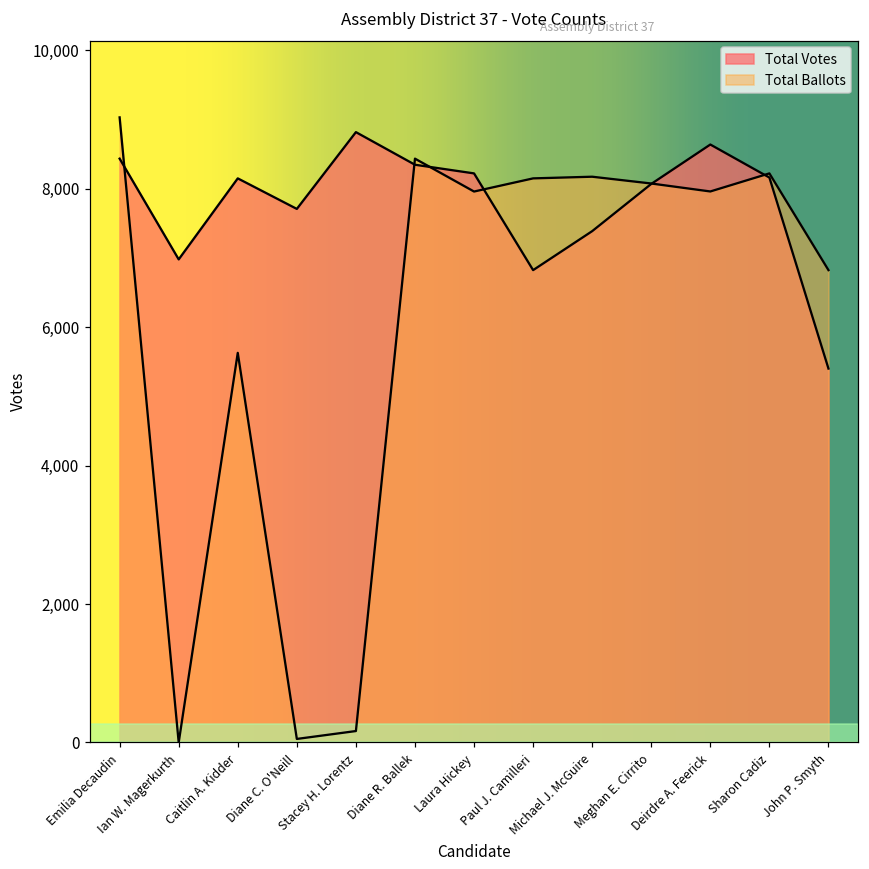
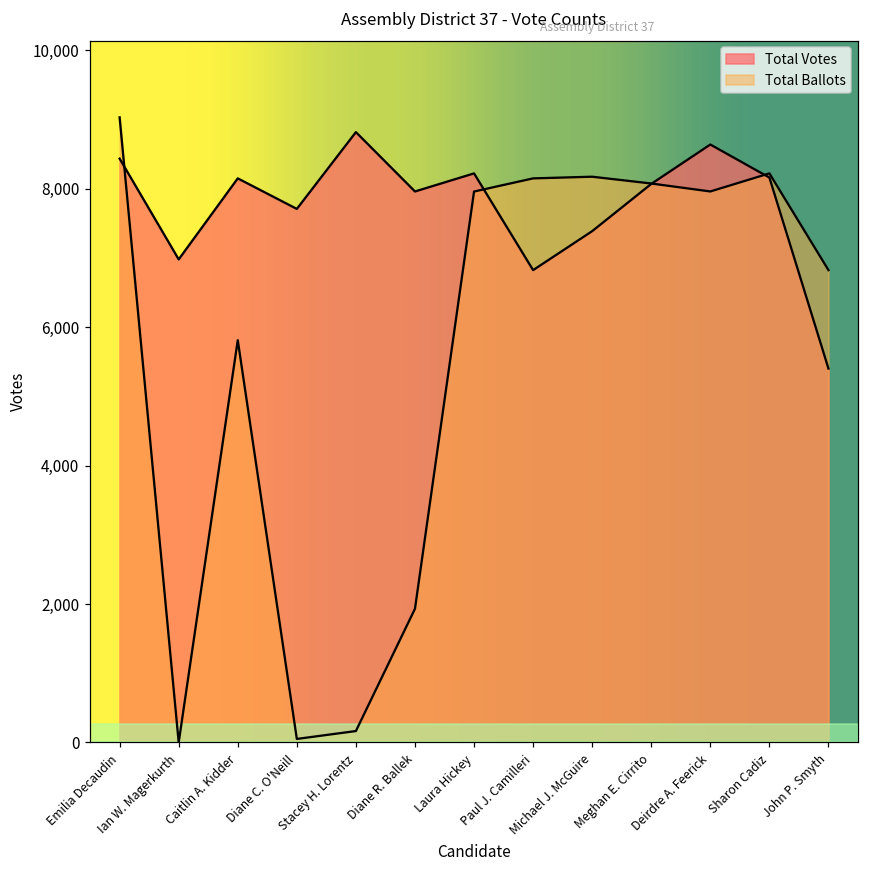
  {
    "Total Votes": {
      "Emilia Decaudin": "8,400",
      "Ian W. Magerkurth": "7,000",
      "Caitlin A. Kidder": "8,100",
      "Diane C. O'Neill": "7,700",
      "Stacey H. Lorentz": "8,800",
-     "Diane R. Ballek": "8,300",
+     "Diane R. Ballek": "8,000",
      "Laura Hickey": "8,200",
      "Paul J. Camilleri": "6,800",
      "Michael J. McGuire": "7,400",
      "Deirdre A. Feerick": "8,600",
      "Sharon Cadiz": "8,200",
      "John P. Smyth": "5,400"
    },
    "Total Ballots": {
      "Emilia Decaudin": "9,000",
-     "Caitlin A. Kidder": "5,600",
-     "Diane R. Ballek": "8,400",
+     "Caitlin A. Kidder": "5,800",
+     "Diane R. Ballek": "1,900",
      "Laura Hickey": "8,000",
      "Paul J. Camilleri": "8,100",
      "Michael J. McGuire": "8,200",
      "Deirdre A. Feerick": "8,000",
      "Sharon Cadiz": "8,200",
      "John P. Smyth": "6,800"
    }
  }
